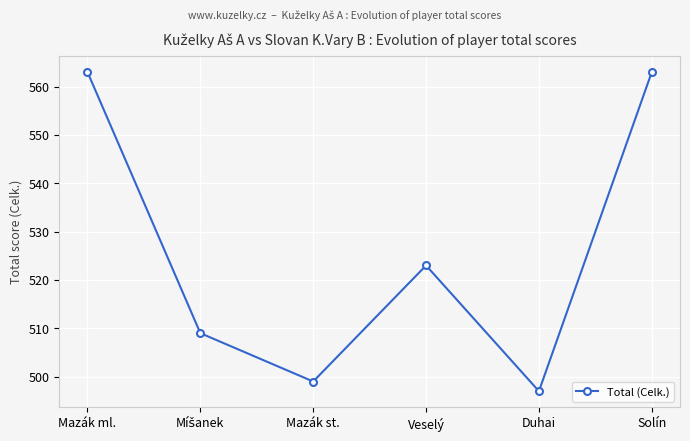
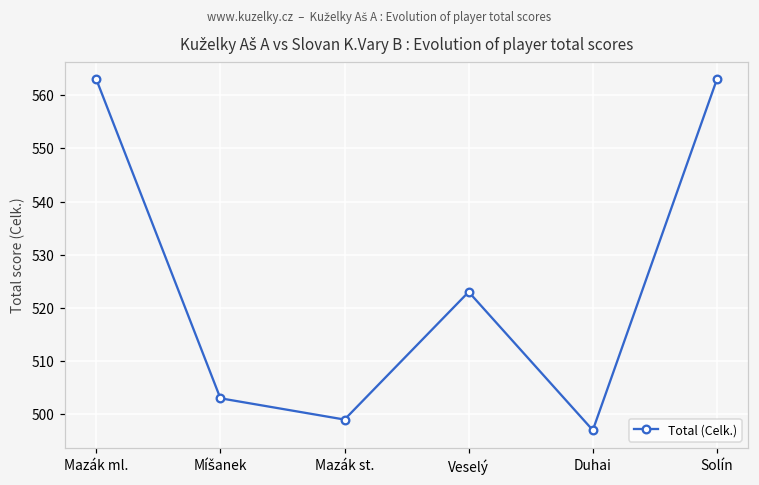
  {
    "Mazák ml.": 563,
-   "Míšanek": 509,
+   "Míšanek": 503,
    "Mazák st.": 499,
    "Veselý": 523,
    "Duhai": 497,
    "Solín": 563
  }
